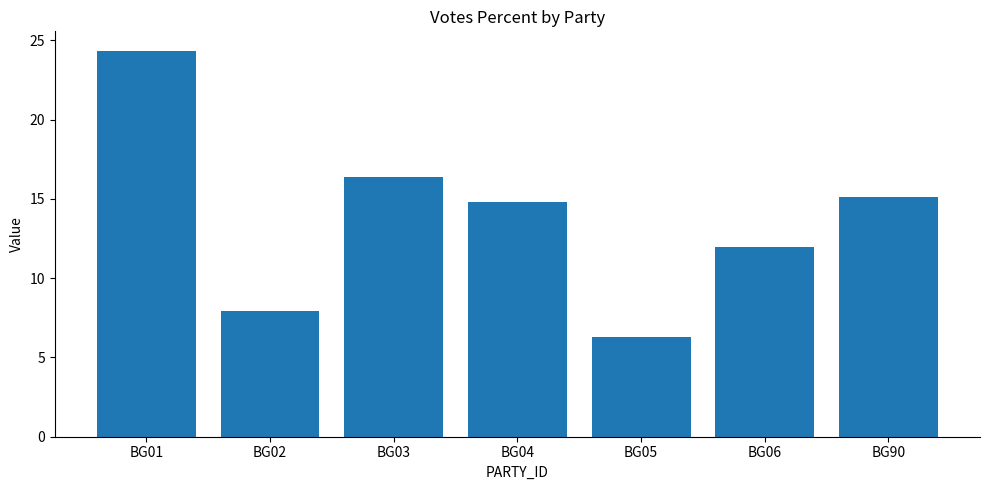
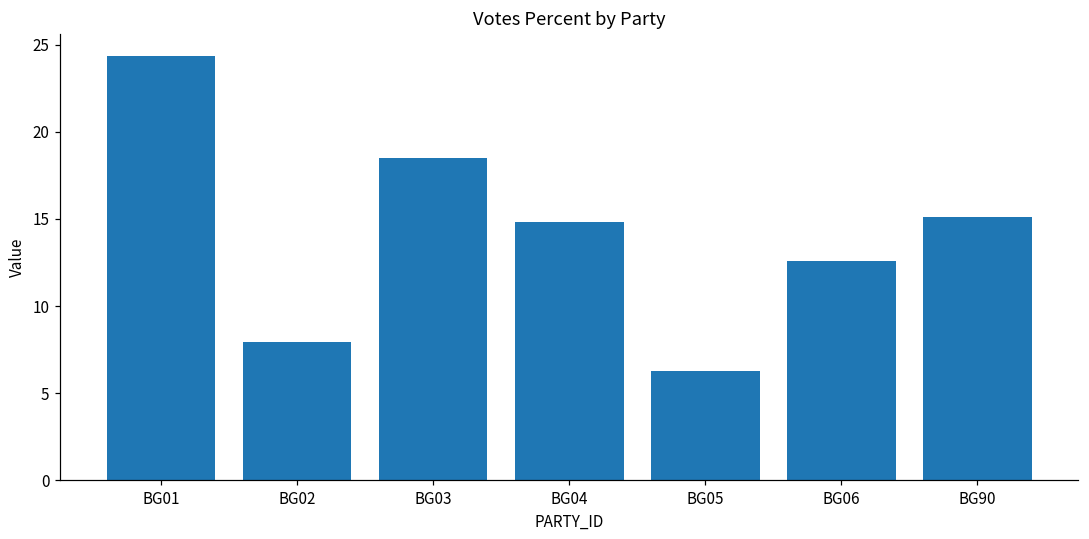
  {
    "BG01": 24.4,
    "BG02": 8.0,
-   "BG03": 16.4,
+   "BG03": 18.5,
    "BG04": 14.8,
    "BG05": 6.3,
-   "BG06": 12.0,
+   "BG06": 12.6,
    "BG90": 15.1
  }
